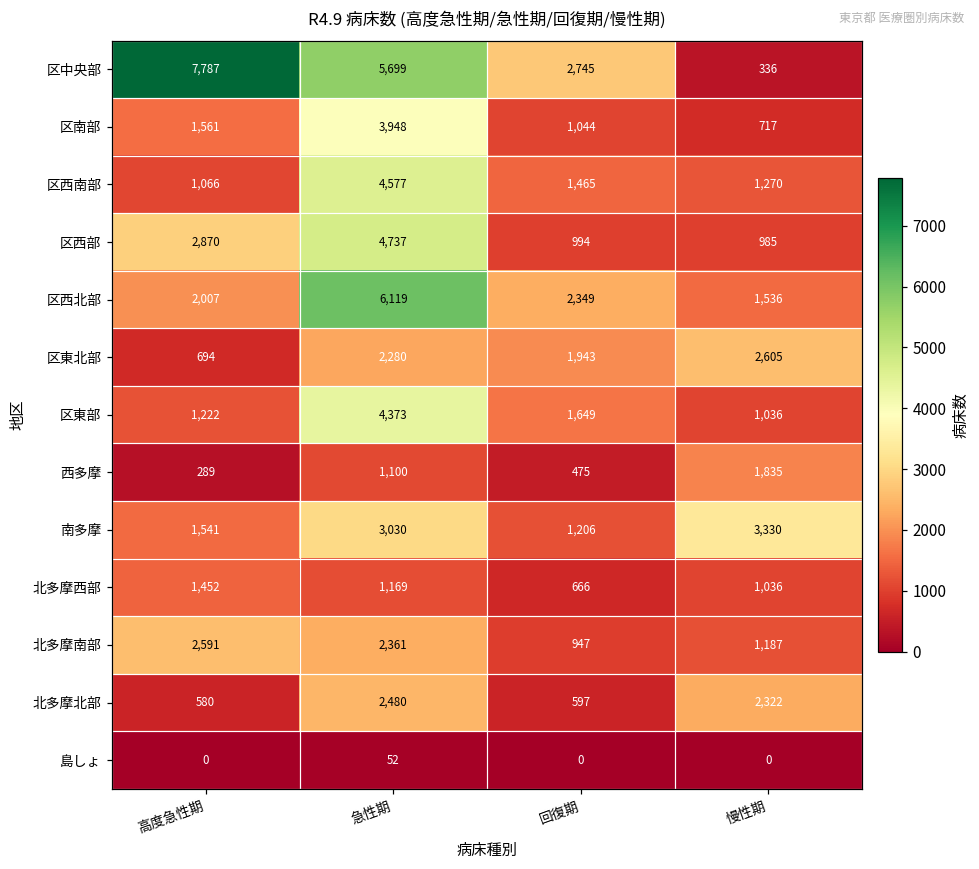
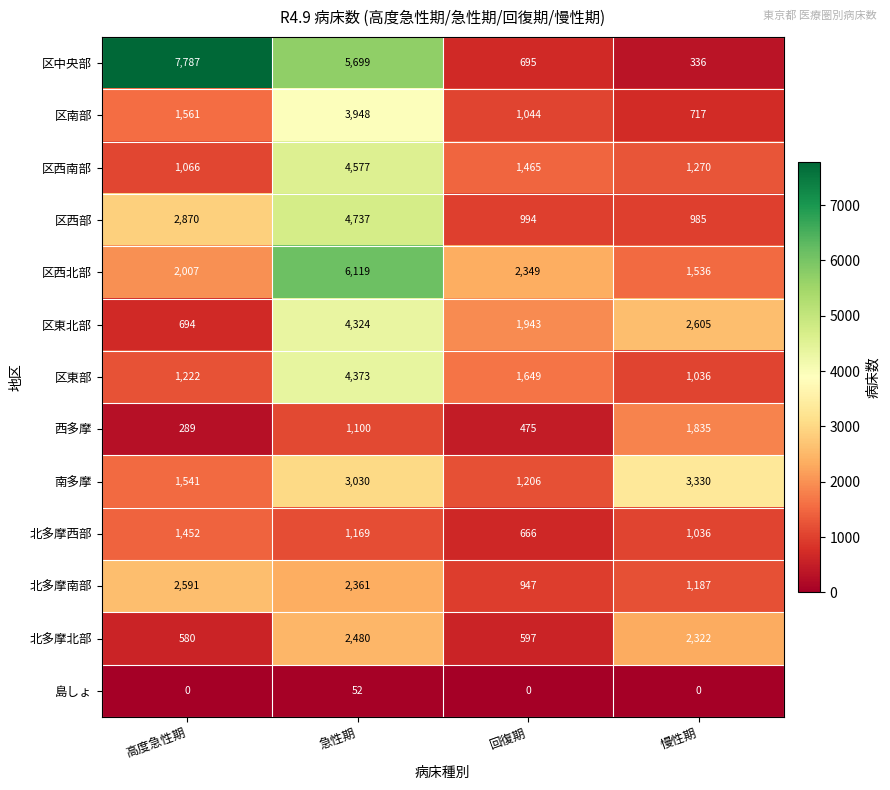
  {
    "区中央部": {
      "高度急性期": "7,787",
      "急性期": "5,699",
-     "回復期": "2,745",
+     "回復期": "695",
      "慢性期": "336"
    },
    "区南部": {
      "高度急性期": "1,561",
      "急性期": "3,948",
      "回復期": "1,044",
      "慢性期": "717"
    },
    "区西南部": {
      "高度急性期": "1,066",
      "急性期": "4,577",
      "回復期": "1,465",
      "慢性期": "1,270"
    },
    "区西部": {
      "高度急性期": "2,870",
      "急性期": "4,737",
      "回復期": "994",
      "慢性期": "985"
    },
    "区西北部": {
      "高度急性期": "2,007",
      "急性期": "6,119",
      "回復期": "2,349",
      "慢性期": "1,536"
    },
    "区東北部": {
      "高度急性期": "694",
-     "急性期": "2,280",
+     "急性期": "4,324",
      "回復期": "1,943",
      "慢性期": "2,605"
    },
    "区東部": {
      "高度急性期": "1,222",
      "急性期": "4,373",
      "回復期": "1,649",
      "慢性期": "1,036"
    },
    "西多摩": {
      "高度急性期": "289",
      "急性期": "1,100",
      "回復期": "475",
      "慢性期": "1,835"
    },
    "南多摩": {
      "高度急性期": "1,541",
      "急性期": "3,030",
      "回復期": "1,206",
      "慢性期": "3,330"
    },
    "北多摩西部": {
      "高度急性期": "1,452",
      "急性期": "1,169",
      "回復期": "666",
      "慢性期": "1,036"
    },
    "北多摩南部": {
      "高度急性期": "2,591",
      "急性期": "2,361",
      "回復期": "947",
      "慢性期": "1,187"
    },
    "北多摩北部": {
      "高度急性期": "580",
      "急性期": "2,480",
      "回復期": "597",
      "慢性期": "2,322"
    },
    "島しょ": {
      "高度急性期": "0",
      "急性期": "52",
      "回復期": "0",
      "慢性期": "0"
    }
  }
